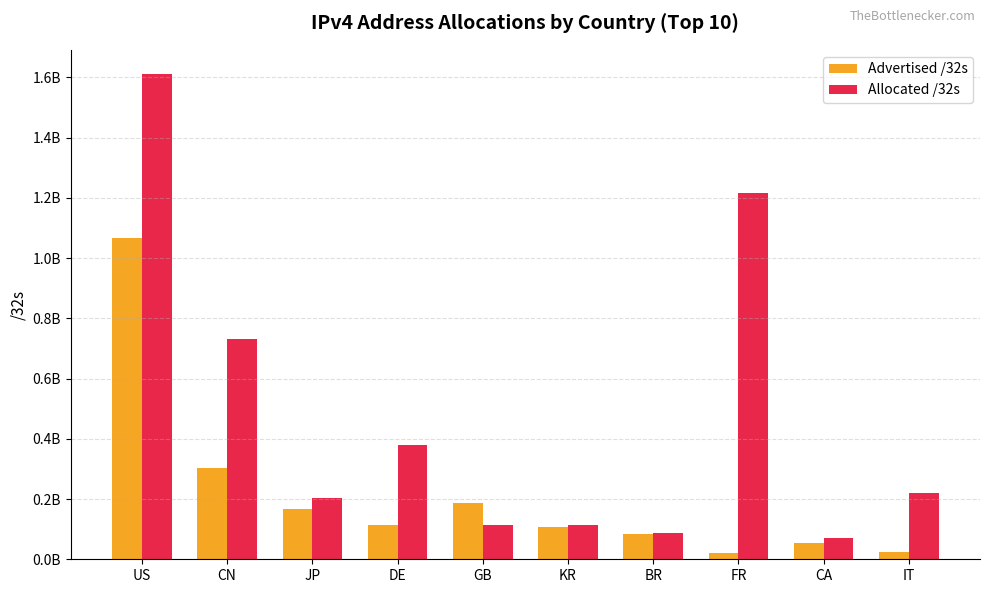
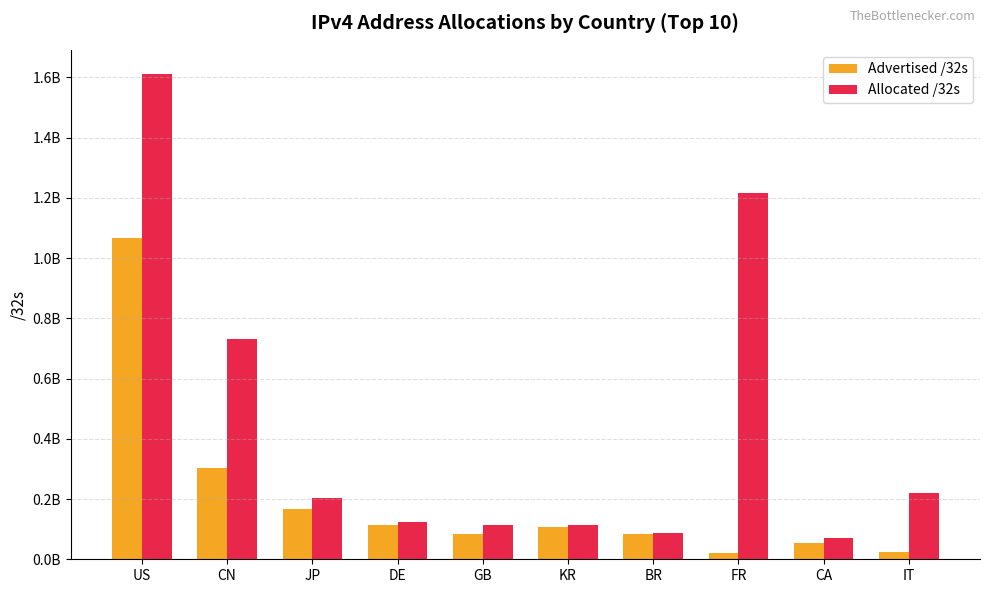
  {
    "Advertised /32s": {
      "US": 1070000000,
      "CN": 300000000,
      "JP": 170000000,
      "DE": 120000000,
-     "GB": 190000000,
+     "GB": 80000000,
      "KR": 110000000,
      "BR": 80000000,
      "FR": 20000000,
      "CA": 50000000,
      "IT": 20000000
    },
    "Allocated /32s": {
      "US": 1610000000,
      "CN": 730000000,
      "JP": 200000000,
-     "DE": 380000000,
+     "DE": 120000000,
      "GB": 120000000,
      "KR": 110000000,
      "BR": 90000000,
      "FR": 1220000000,
      "CA": 70000000,
      "IT": 220000000
    }
  }
